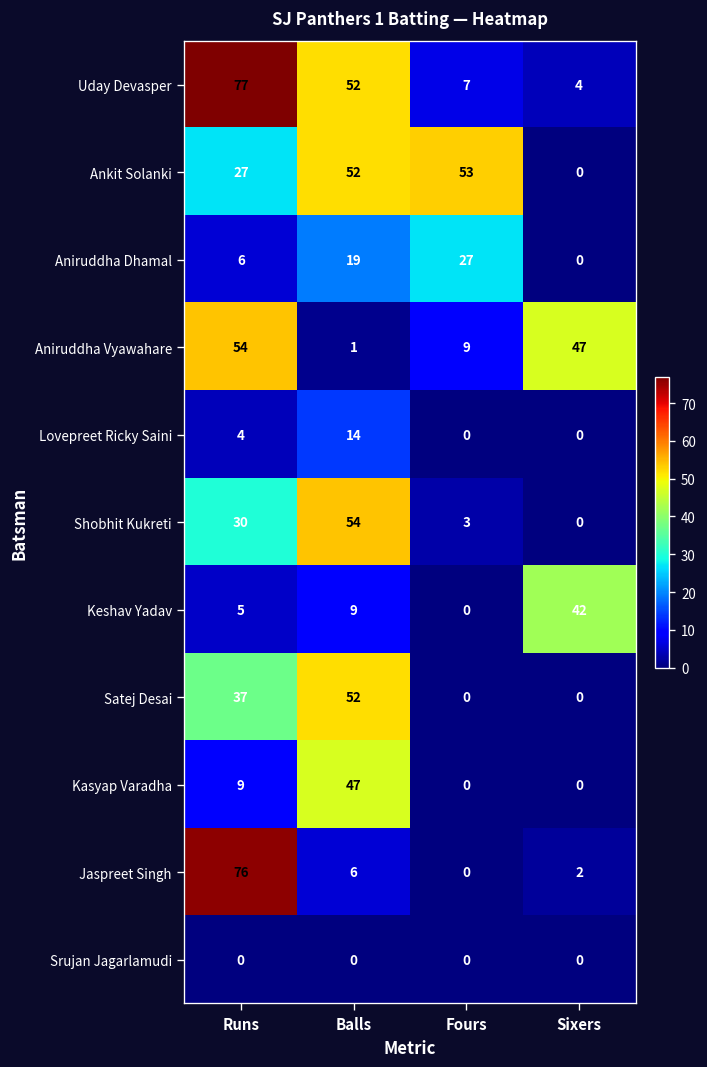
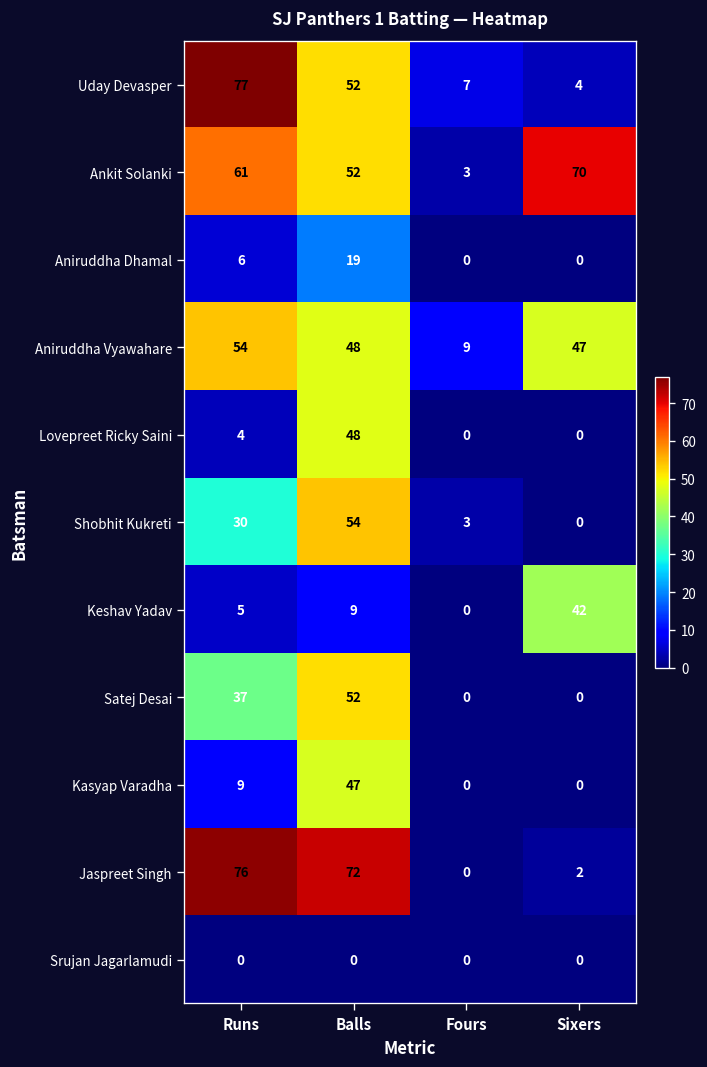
  {
    "Uday Devasper": {
      "Runs": 77,
      "Balls": 52,
      "Fours": 7,
      "Sixers": 4
    },
    "Ankit Solanki": {
-     "Runs": 27,
+     "Runs": 61,
      "Balls": 52,
-     "Fours": 53,
-     "Sixers": 0
+     "Fours": 3,
+     "Sixers": 70
    },
    "Aniruddha Dhamal": {
      "Runs": 6,
      "Balls": 19,
-     "Fours": 27,
+     "Fours": 0,
      "Sixers": 0
    },
    "Aniruddha Vyawahare": {
      "Runs": 54,
-     "Balls": 1,
+     "Balls": 48,
      "Fours": 9,
      "Sixers": 47
    },
    "Lovepreet Ricky Saini": {
      "Runs": 4,
-     "Balls": 14,
+     "Balls": 48,
      "Fours": 0,
      "Sixers": 0
    },
    "Shobhit Kukreti": {
      "Runs": 30,
      "Balls": 54,
      "Fours": 3,
      "Sixers": 0
    },
    "Keshav Yadav": {
      "Runs": 5,
      "Balls": 9,
      "Fours": 0,
      "Sixers": 42
    },
    "Satej Desai": {
      "Runs": 37,
      "Balls": 52,
      "Fours": 0,
      "Sixers": 0
    },
    "Kasyap Varadha": {
      "Runs": 9,
      "Balls": 47,
      "Fours": 0,
      "Sixers": 0
    },
    "Jaspreet Singh": {
      "Runs": 76,
-     "Balls": 6,
+     "Balls": 72,
      "Fours": 0,
      "Sixers": 2
    },
    "Srujan Jagarlamudi": {
      "Runs": 0,
      "Balls": 0,
      "Fours": 0,
      "Sixers": 0
    }
  }
